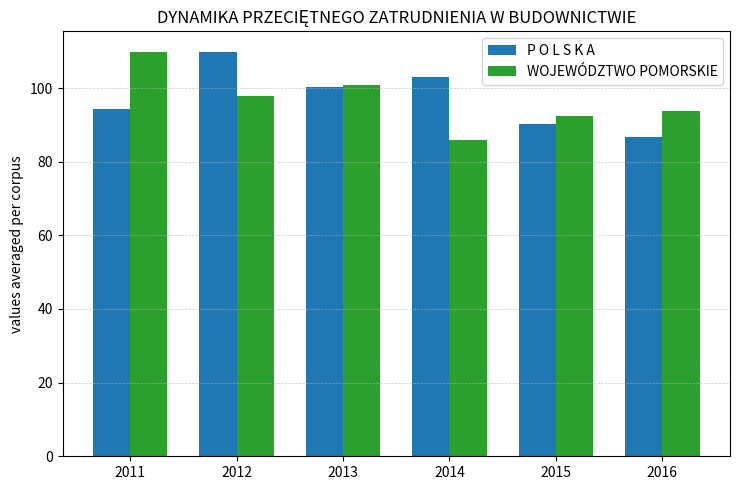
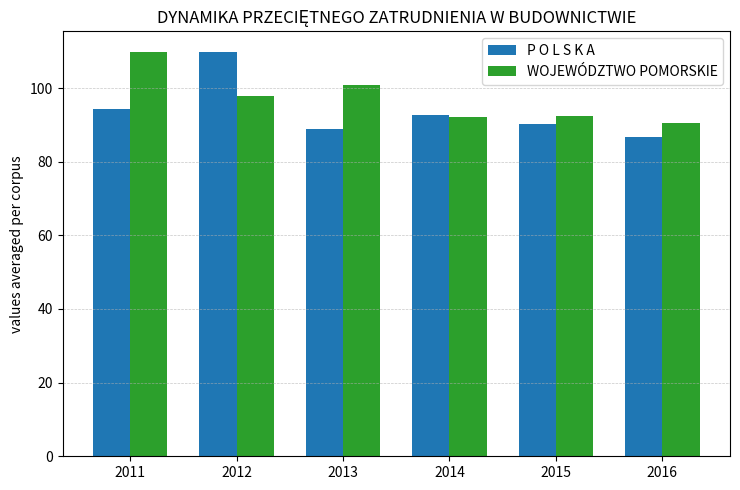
  {
    "P O L S K A": {
      "2011": 94,
      "2012": 110,
-     "2013": 100,
-     "2014": 103,
+     "2013": 89,
+     "2014": 93,
      "2015": 90,
      "2016": 87
    },
    "WOJEWÓDZTWO POMORSKIE": {
      "2011": 110,
      "2012": 98,
      "2013": 101,
-     "2014": 86,
+     "2014": 92,
      "2015": 92,
-     "2016": 94
+     "2016": 90
    }
  }
